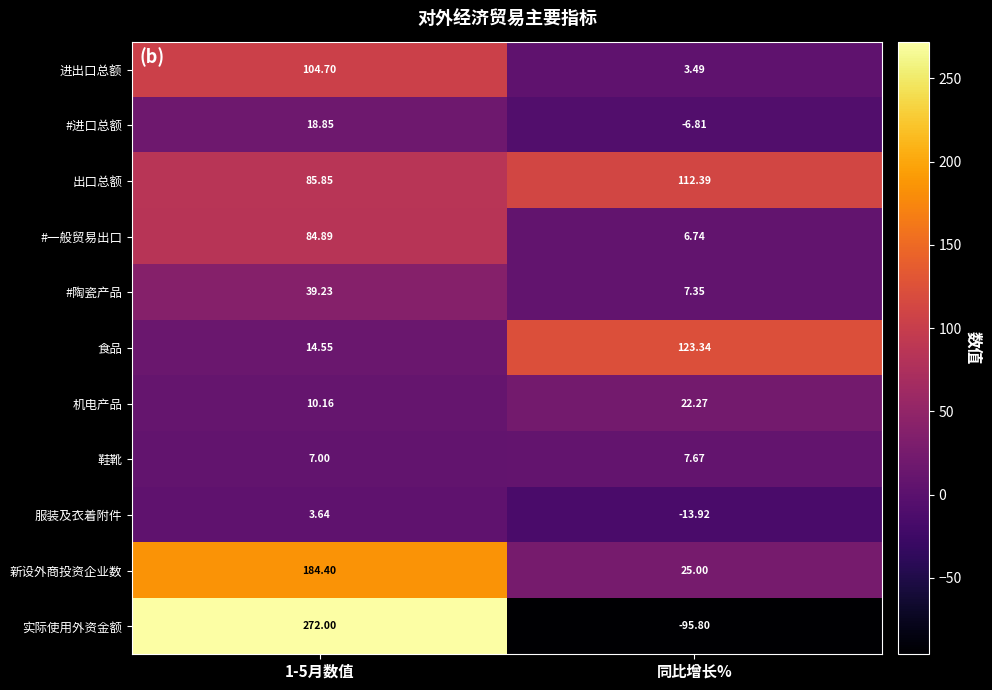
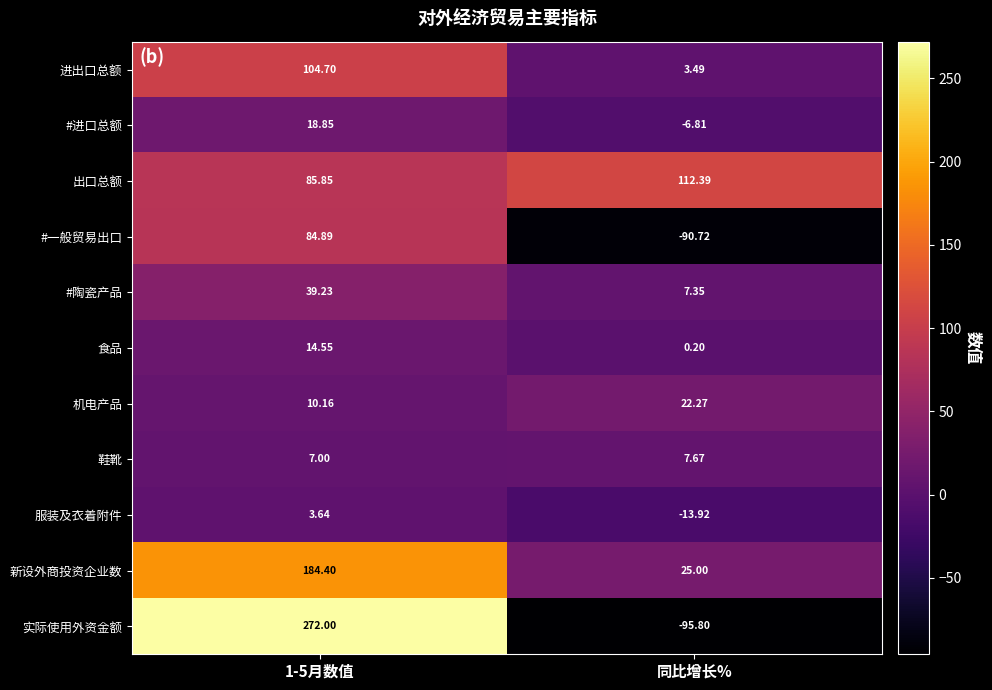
  {
    "进出口总额": {
      "同比增长%": 3.49
    },
    "#进口总额": {
      "1-5月数值": 18.85,
      "同比增长%": -6.81
    },
    "出口总额": {
      "1-5月数值": 85.85,
      "同比增长%": 112.39
    },
    "#一般贸易出口": {
      "1-5月数值": 84.89,
-     "同比增长%": 6.74
+     "同比增长%": -90.72
    },
    "#陶瓷产品": {
      "1-5月数值": 39.23,
      "同比增长%": 7.35
    },
    "食品": {
      "1-5月数值": 14.55,
-     "同比增长%": 123.34
+     "同比增长%": 0.20
    },
    "机电产品": {
      "1-5月数值": 10.16,
      "同比增长%": 22.27
    },
    "鞋靴": {
      "1-5月数值": 7.00,
      "同比增长%": 7.67
    },
    "服装及衣着附件": {
      "1-5月数值": 3.64,
      "同比增长%": -13.92
    },
    "新设外商投资企业数": {
      "1-5月数值": 184.40,
      "同比增长%": 25.00
    },
    "实际使用外资金额": {
      "1-5月数值": 272.00,
      "同比增长%": -95.80
    }
  }
